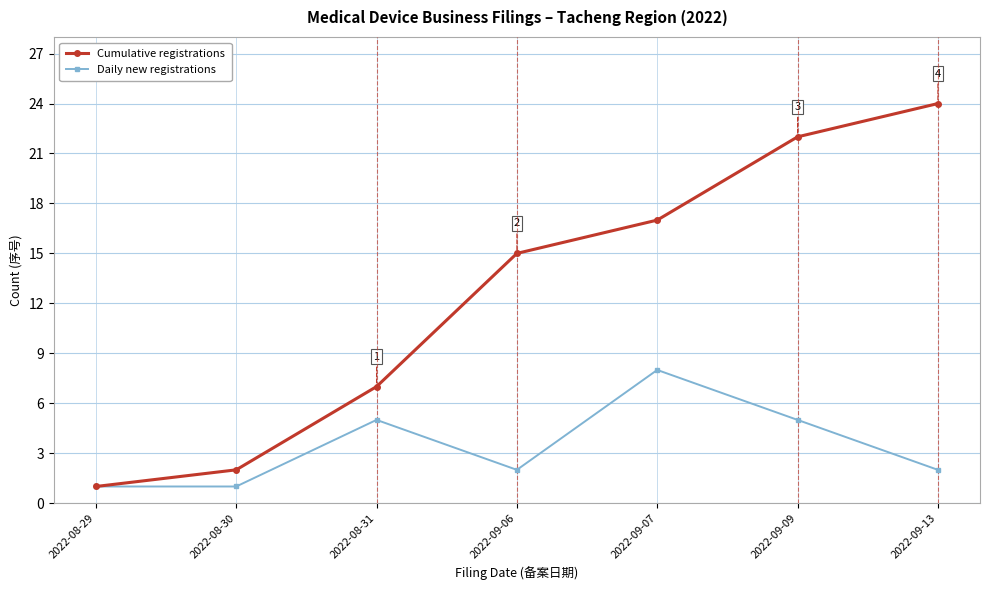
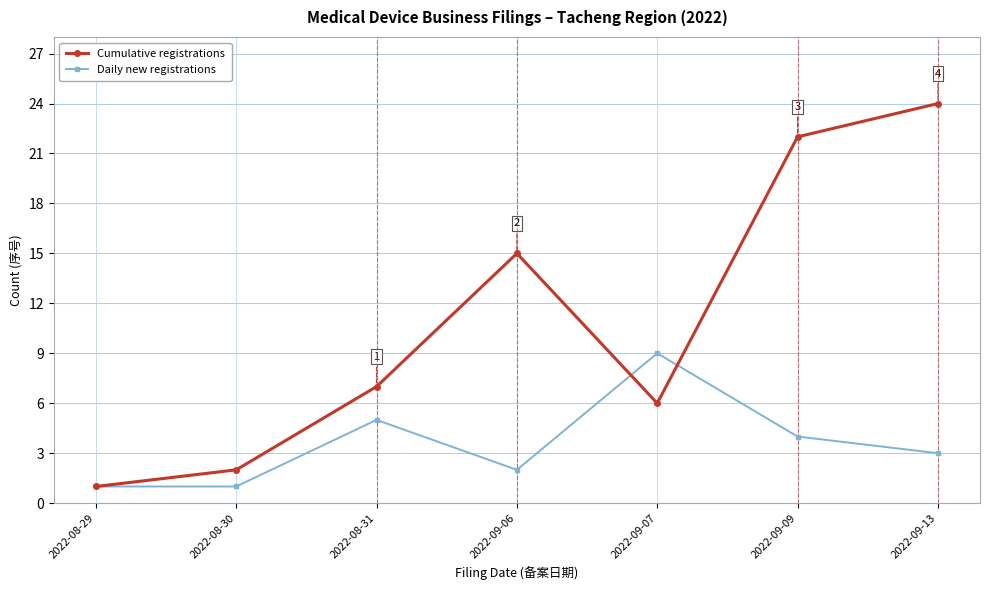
  {
    "Cumulative registrations": {
      "2022-08-30": 2,
-     "2022-09-07": 17
+     "2022-09-07": 6
    },
    "Daily new registrations": {
      "2022-08-30": 1,
      "2022-08-31": 5,
      "2022-09-06": 2,
-     "2022-09-07": 8,
-     "2022-09-09": 5,
-     "2022-09-13": 2
+     "2022-09-07": 9,
+     "2022-09-09": 4,
+     "2022-09-13": 3
    }
  }
